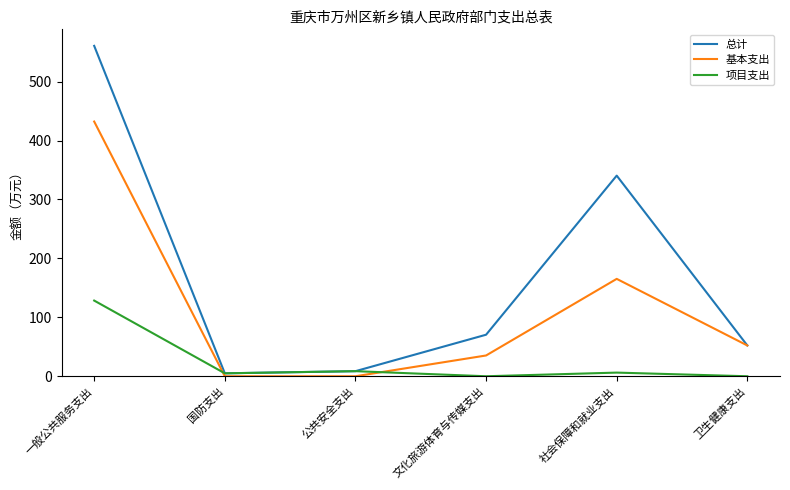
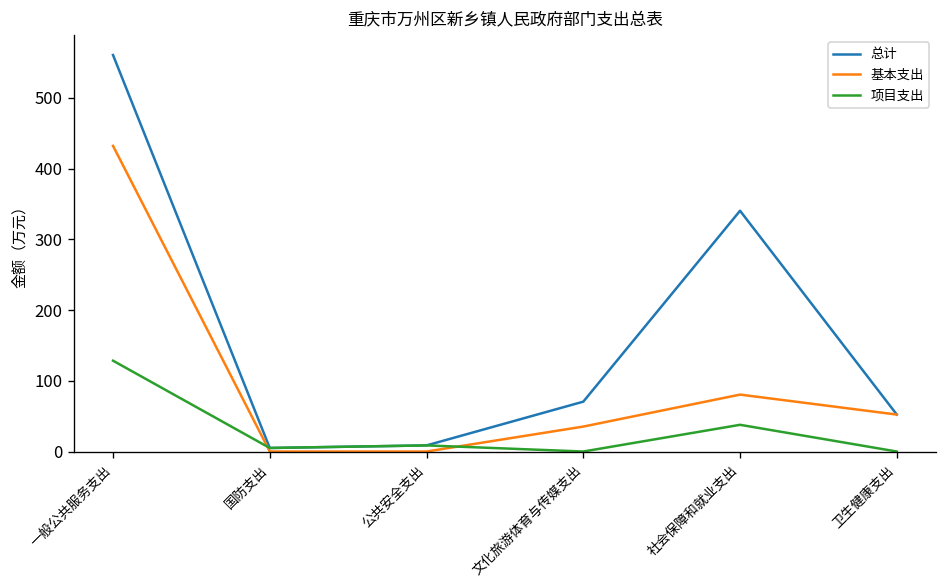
  {
    "总计": {
      "一般公共服务支出": 560,
      "文化旅游体育与传媒支出": 70,
      "社会保障和就业支出": 340
    },
    "基本支出": {
      "一般公共服务支出": 430,
      "国防支出": 0,
      "公共安全支出": 0,
      "文化旅游体育与传媒支出": 40,
-     "社会保障和就业支出": 170
+     "社会保障和就业支出": 80
    },
    "项目支出": {
      "一般公共服务支出": 130,
      "文化旅游体育与传媒支出": 0,
-     "社会保障和就业支出": 10,
+     "社会保障和就业支出": 40,
      "卫生健康支出": 0
    }
  }
